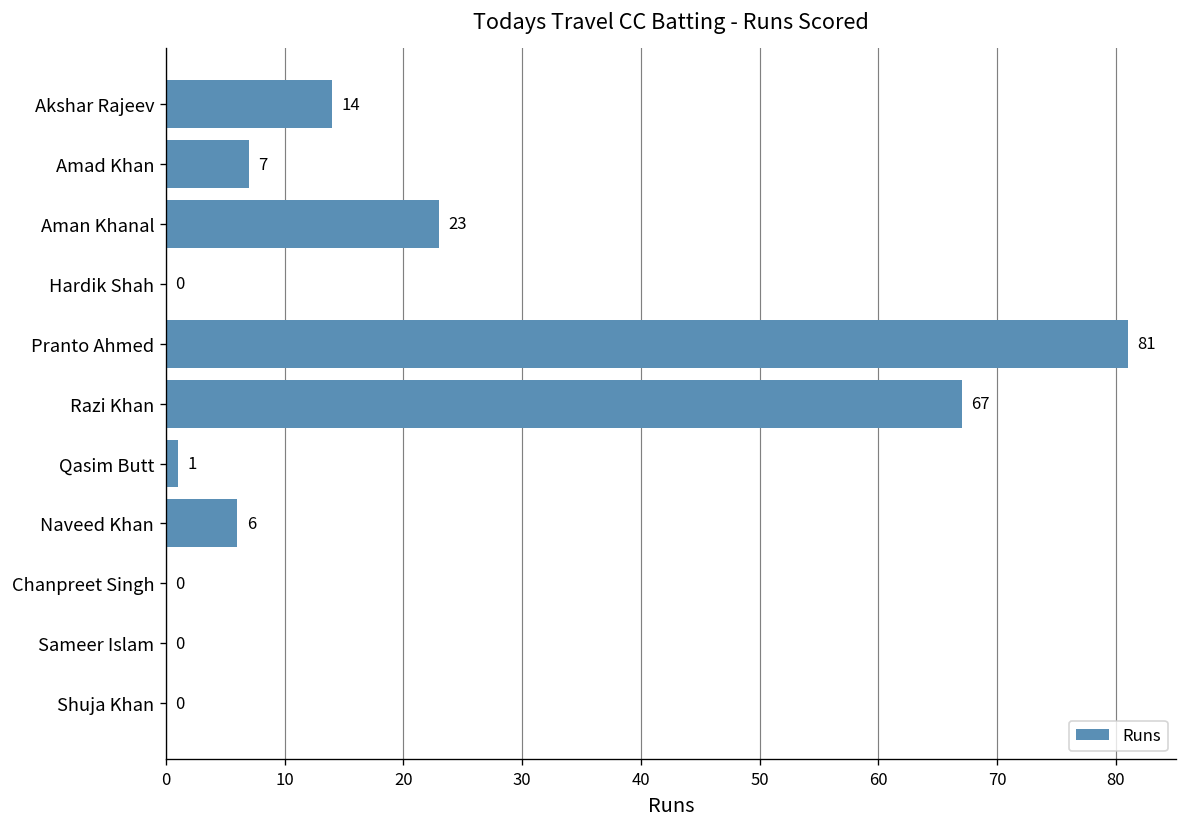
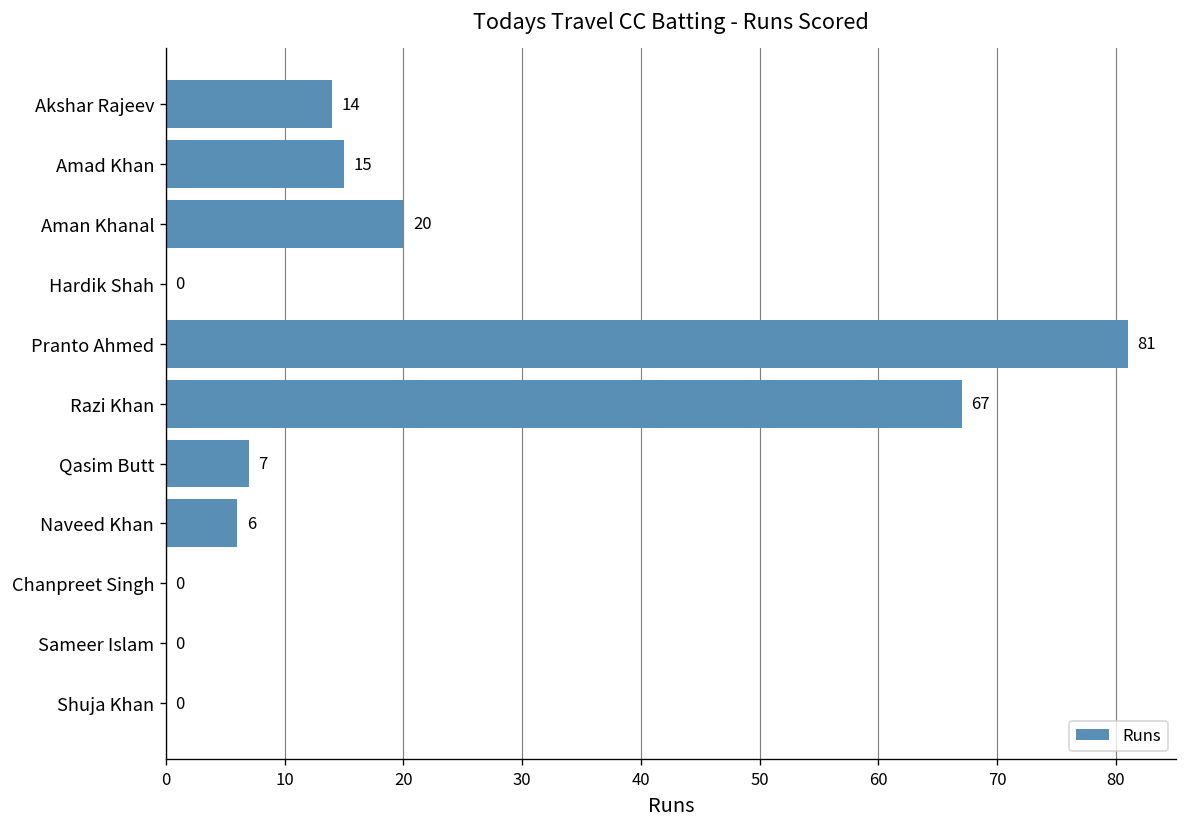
  {
    "Akshar Rajeev": 14,
-   "Amad Khan": 7,
-   "Aman Khanal": 23,
+   "Amad Khan": 15,
+   "Aman Khanal": 20,
    "Hardik Shah": 0,
    "Pranto Ahmed": 81,
    "Razi Khan": 67,
-   "Qasim Butt": 1,
+   "Qasim Butt": 7,
    "Naveed Khan": 6,
    "Chanpreet Singh": 0,
    "Sameer Islam": 0,
    "Shuja Khan": 0
  }
